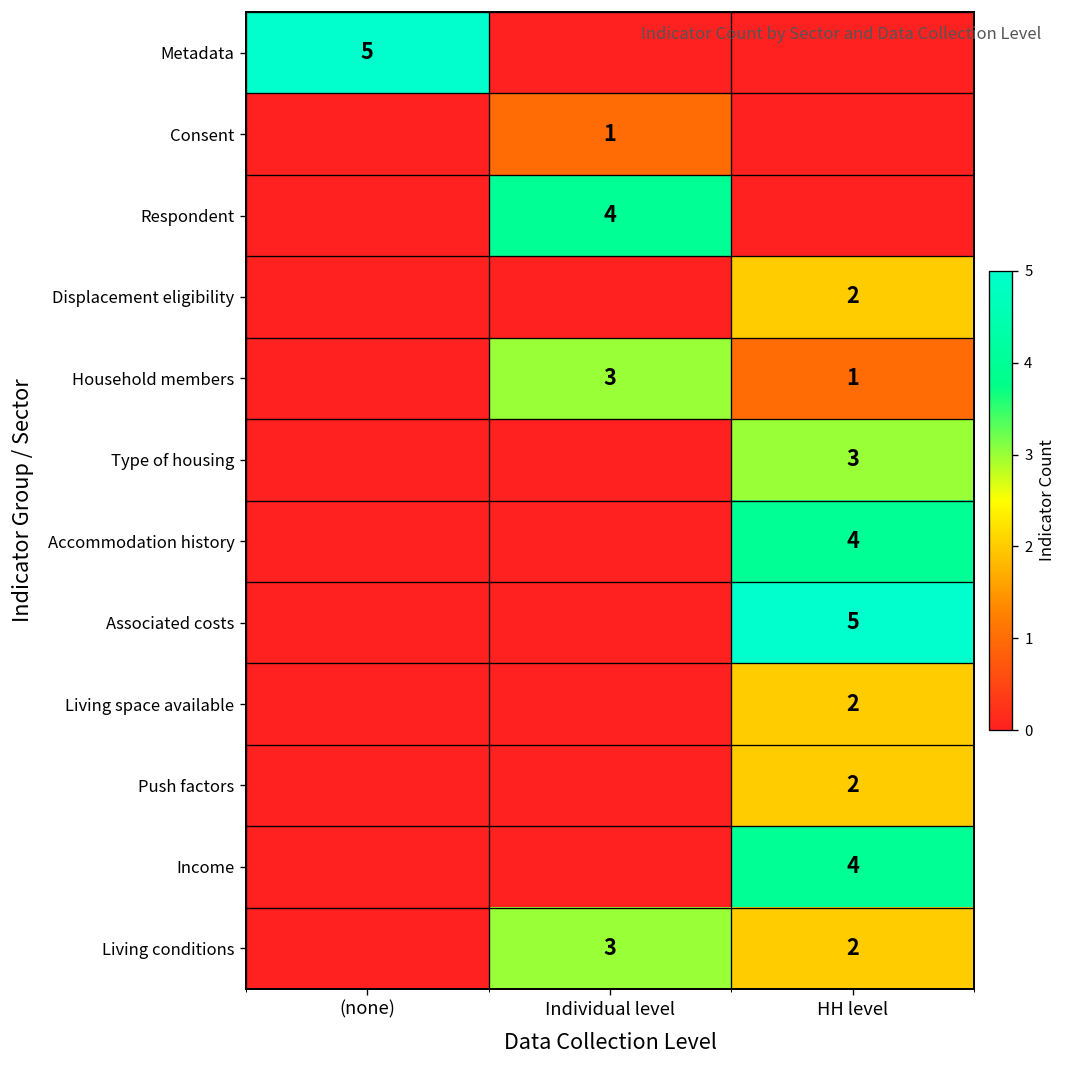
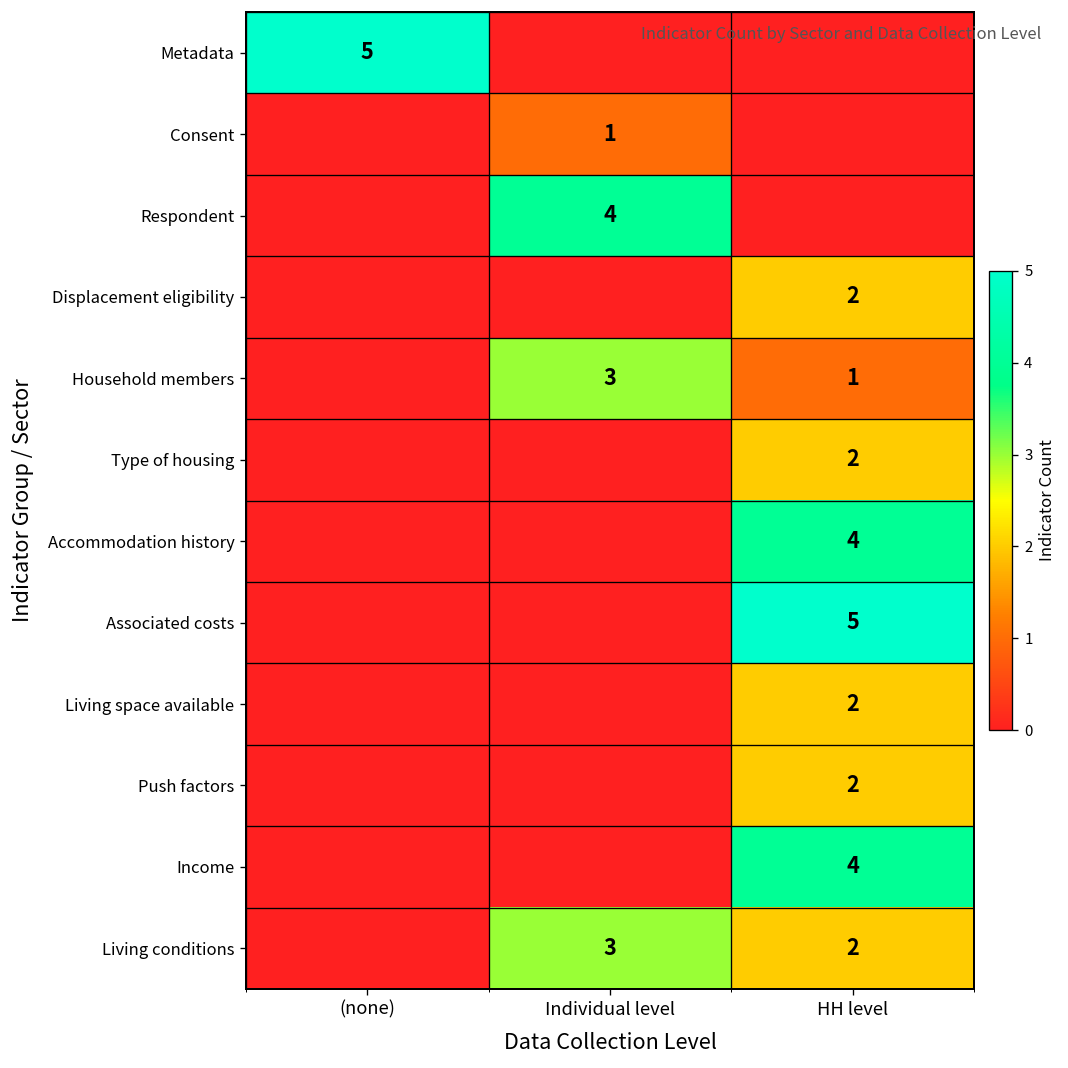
  {
    "Metadata": {
      "(none)": 5
    },
    "Consent": {
      "Individual level": 1
    },
    "Respondent": {
      "Individual level": 4
    },
    "Displacement eligibility": {
      "HH level": 2
    },
    "Household members": {
      "Individual level": 3,
      "HH level": 1
    },
    "Type of housing": {
-     "HH level": 3
+     "HH level": 2
    },
    "Accommodation history": {
      "HH level": 4
    },
    "Associated costs": {
      "HH level": 5
    },
    "Living space available": {
      "HH level": 2
    },
    "Push factors": {
      "HH level": 2
    },
    "Income": {
      "HH level": 4
    },
    "Living conditions": {
      "Individual level": 3,
      "HH level": 2
    }
  }
